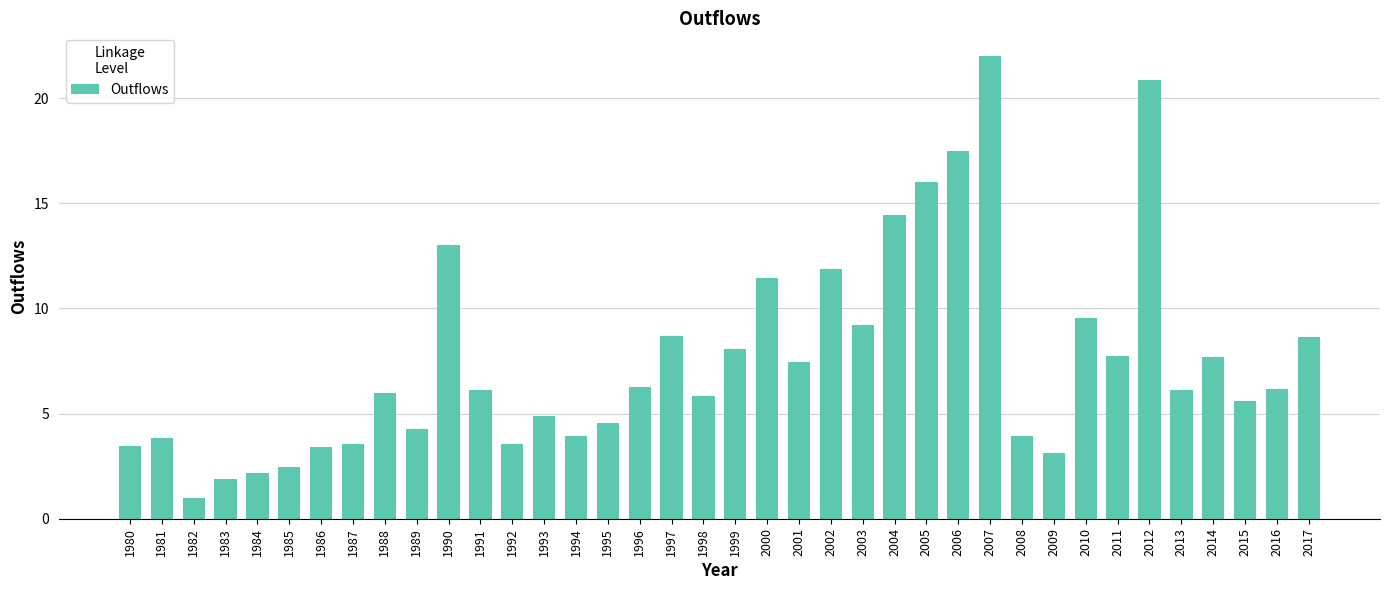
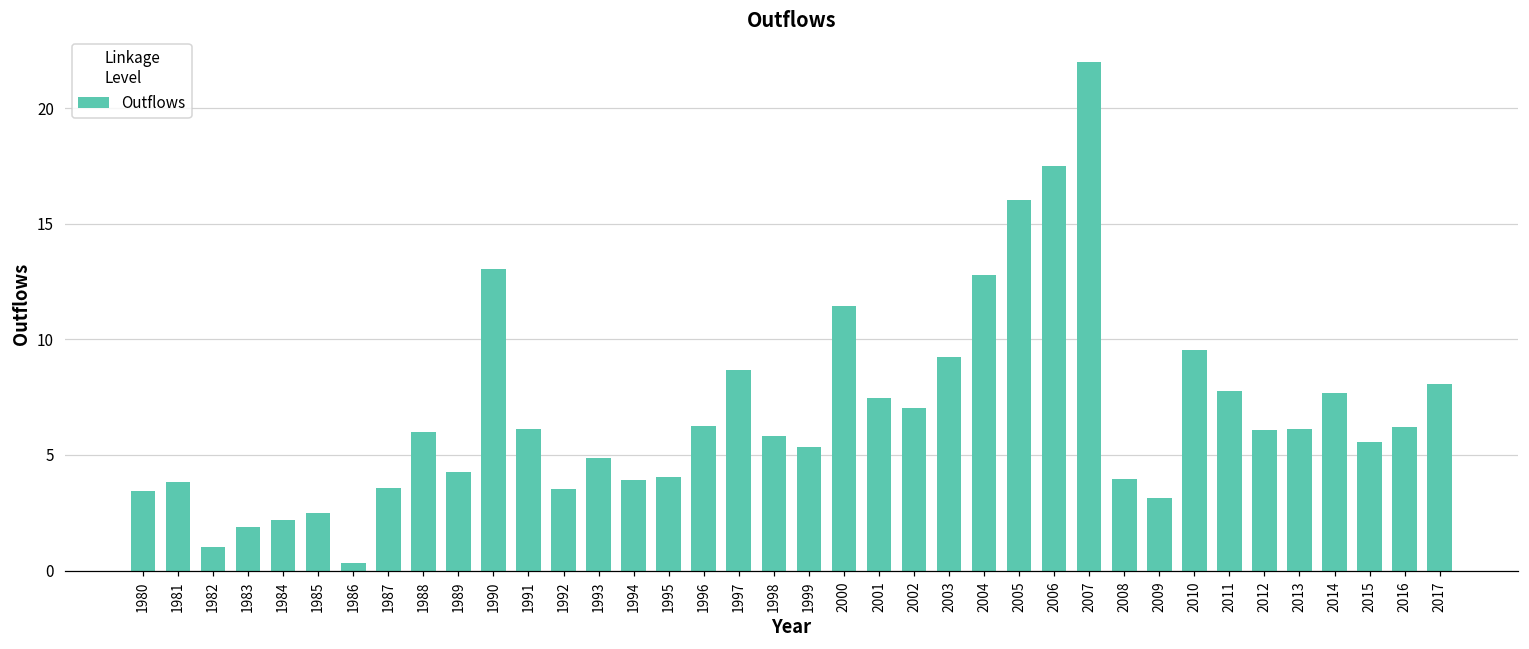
  {
    "1980": 3.4,
    "1981": 3.8,
    "1982": 1.0,
    "1983": 1.9,
    "1984": 2.2,
    "1985": 2.5,
-   "1986": 3.4,
+   "1986": 0.3,
    "1987": 3.6,
    "1988": 6.0,
    "1989": 4.3,
    "1990": 13.0,
    "1991": 6.1,
    "1992": 3.5,
    "1993": 4.9,
    "1994": 3.9,
-   "1995": 4.5,
+   "1995": 4.0,
    "1996": 6.3,
    "1997": 8.7,
    "1998": 5.8,
-   "1999": 8.1,
+   "1999": 5.3,
    "2000": 11.4,
    "2001": 7.5,
-   "2002": 11.9,
+   "2002": 7.0,
    "2003": 9.2,
-   "2004": 14.4,
+   "2004": 12.8,
    "2005": 16.0,
    "2006": 17.5,
    "2007": 22.0,
    "2008": 3.9,
    "2009": 3.1,
    "2010": 9.5,
    "2011": 7.8,
-   "2012": 20.9,
+   "2012": 6.1,
    "2013": 6.1,
    "2014": 7.7,
    "2015": 5.6,
    "2016": 6.2,
-   "2017": 8.7
+   "2017": 8.1
  }
